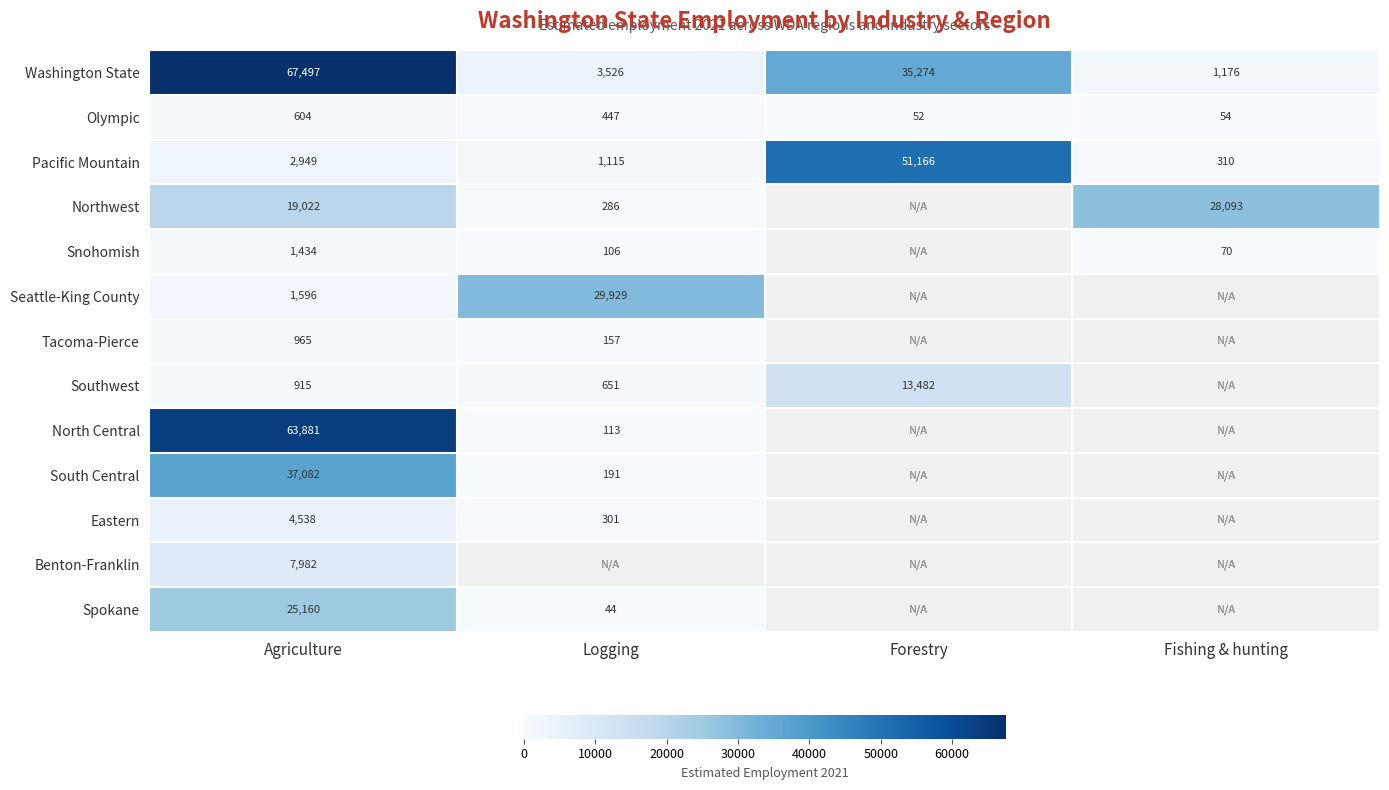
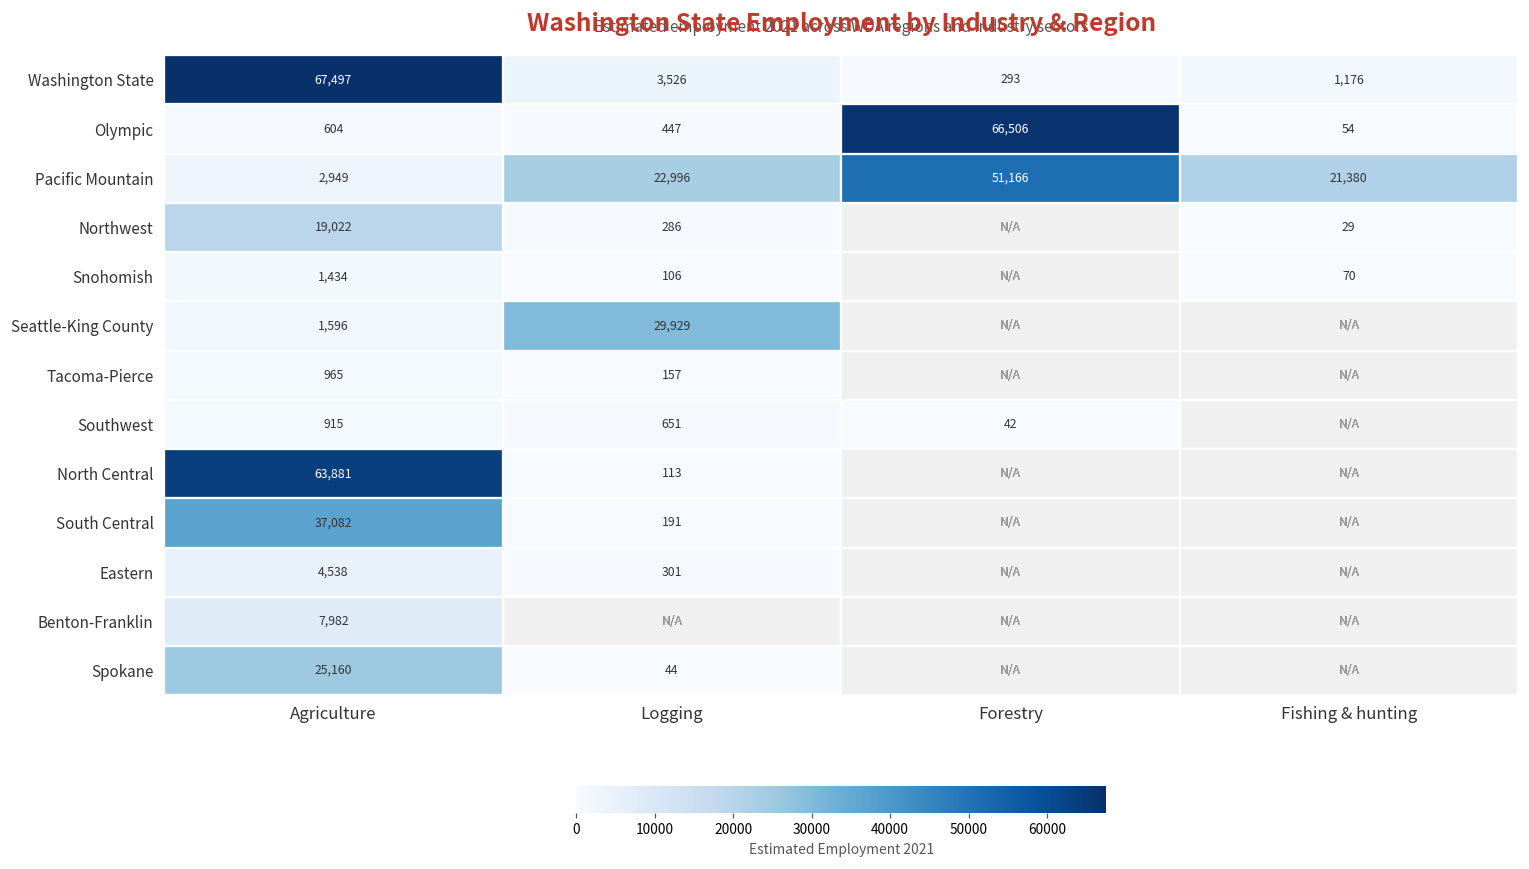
  {
    "Washington State": {
      "Agriculture": "67,497",
      "Logging": "3,526",
-     "Forestry": "35,274",
+     "Forestry": "293",
      "Fishing & hunting": "1,176"
    },
    "Olympic": {
      "Agriculture": "604",
      "Logging": "447",
-     "Forestry": "52",
+     "Forestry": "66,506",
      "Fishing & hunting": "54"
    },
    "Pacific Mountain": {
      "Agriculture": "2,949",
-     "Logging": "1,115",
+     "Logging": "22,996",
      "Forestry": "51,166",
-     "Fishing & hunting": "310"
+     "Fishing & hunting": "21,380"
    },
    "Northwest": {
      "Agriculture": "19,022",
      "Logging": "286",
-     "Fishing & hunting": "28,093"
+     "Fishing & hunting": "29"
    },
    "Snohomish": {
      "Agriculture": "1,434",
      "Logging": "106",
      "Fishing & hunting": "70"
    },
    "Seattle-King County": {
      "Agriculture": "1,596",
      "Logging": "29,929"
    },
    "Tacoma-Pierce": {
      "Agriculture": "965",
      "Logging": "157"
    },
    "Southwest": {
      "Agriculture": "915",
      "Logging": "651",
-     "Forestry": "13,482"
+     "Forestry": "42"
    },
    "North Central": {
      "Agriculture": "63,881",
      "Logging": "113"
    },
    "South Central": {
      "Agriculture": "37,082",
      "Logging": "191"
    },
    "Eastern": {
      "Agriculture": "4,538",
      "Logging": "301"
    },
    "Benton-Franklin": {
      "Agriculture": "7,982"
    },
    "Spokane": {
      "Agriculture": "25,160",
      "Logging": "44"
    }
  }
